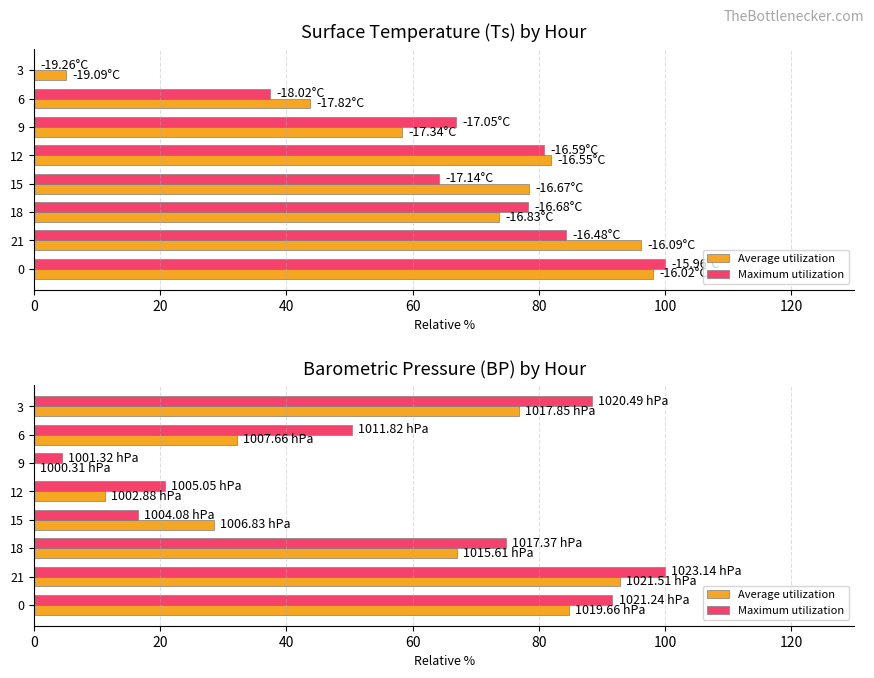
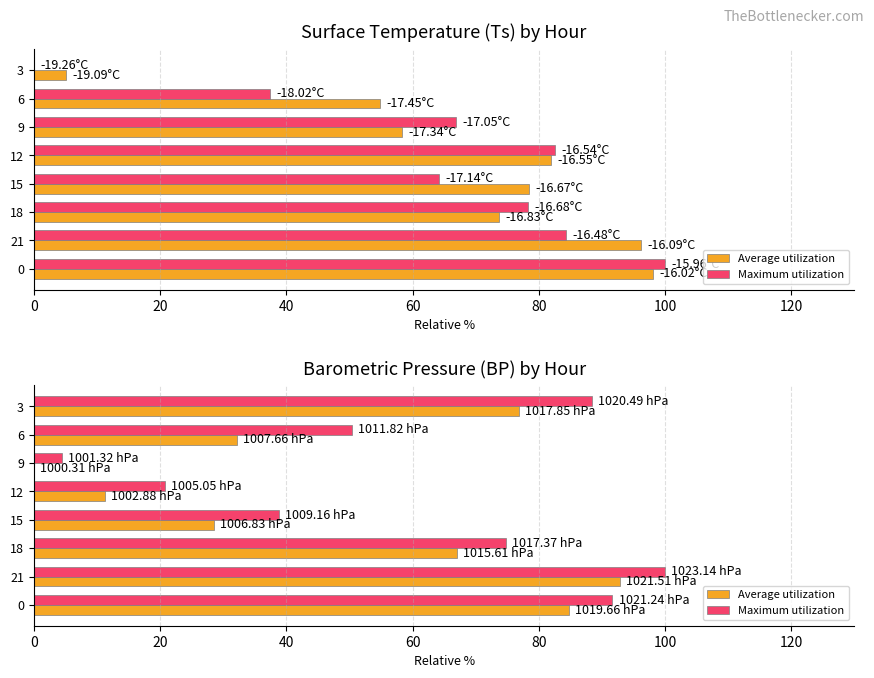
  {
    "Surface Temperature (Ts) by Hour": {
      "Average utilization": {
-       "6": "-17.82°C"
+       "6": "-17.45°C"
      },
      "Maximum utilization": {
-       "12": "-16.59°C"
+       "12": "-16.54°C"
      }
    },
    "Barometric Pressure (BP) by Hour": {
      "Average utilization": {
        "3": "77",
        "9": "0",
        "12": "11",
        "18": "67",
        "21": "93",
        "0": "85"
      },
      "Maximum utilization": {
-       "15": "1004.08"
+       "15": "1009.16"
      }
    }
  }
